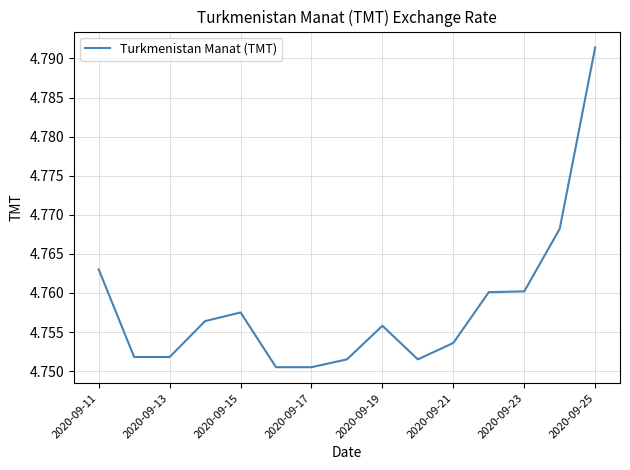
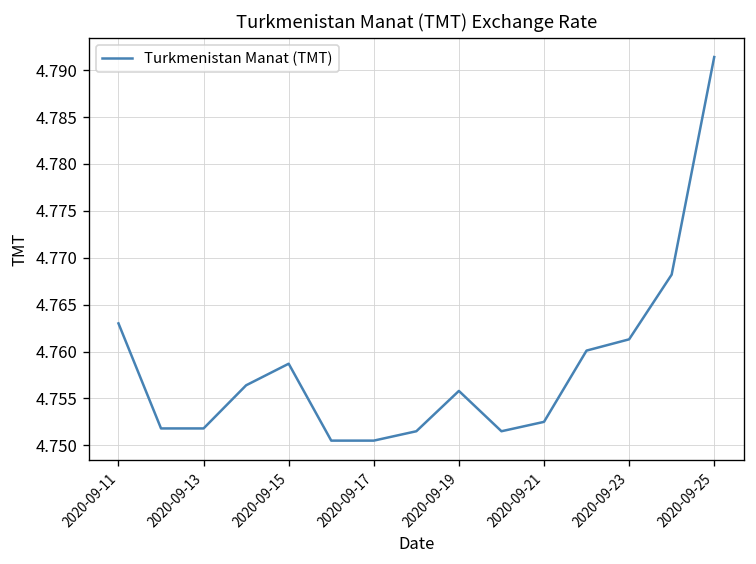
  {
    "2020-09-11": 4.763,
    "2020-09-13": 4.752,
-   "2020-09-15": 4.758,
+   "2020-09-15": 4.759,
    "2020-09-17": 4.751,
    "2020-09-19": 4.756,
-   "2020-09-21": 4.754,
-   "2020-09-23": 4.760,
+   "2020-09-21": 4.753,
+   "2020-09-23": 4.761,
    "2020-09-25": 4.791
  }
